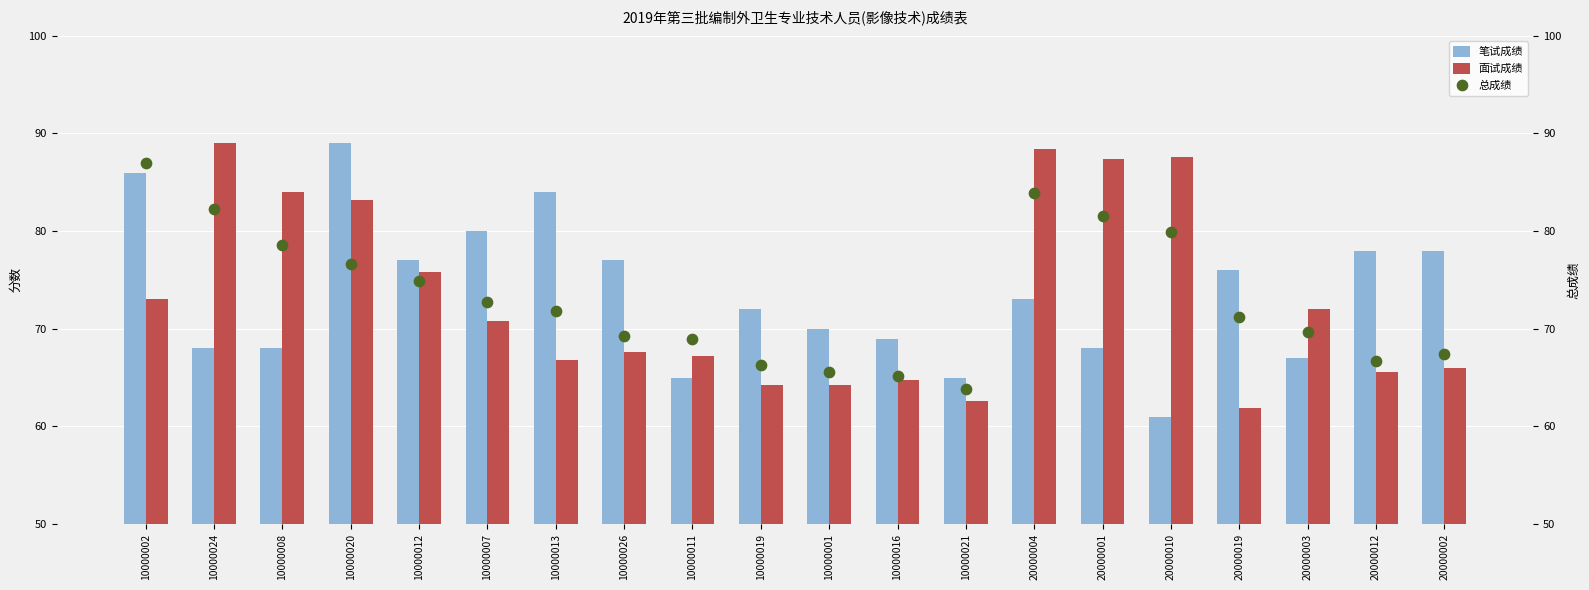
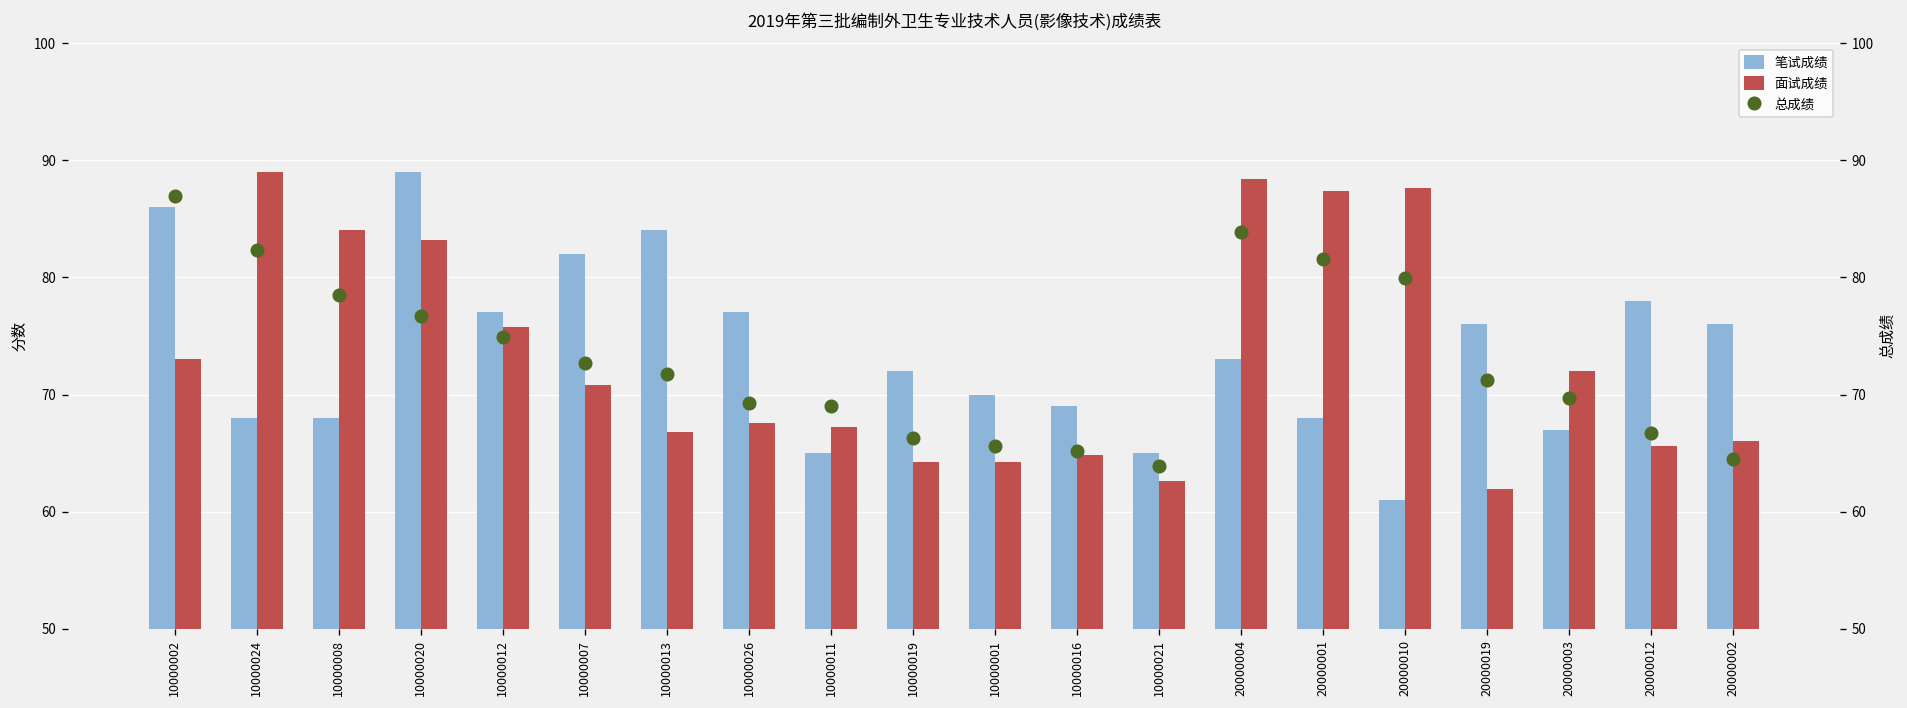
  {
    "笔试成绩": {
      "10000002": 86,
      "10000024": 68,
      "10000008": 68,
      "10000020": 89,
      "10000012": 77,
-     "10000007": 80,
+     "10000007": 82,
      "10000013": 84,
      "10000026": 77,
      "10000011": 65,
      "10000019": 72,
      "10000001": 70,
      "10000016": 69,
      "10000021": 65,
      "20000004": 73,
      "20000001": 68,
      "20000010": 61,
      "20000019": 76,
      "20000003": 67,
      "20000012": 78,
-     "20000002": 78
+     "20000002": 76
    },
    "面试成绩": {
      "10000002": 73,
      "10000024": 89,
      "10000008": 84,
      "10000020": 83,
      "10000012": 76,
      "10000007": 71,
      "10000013": 67,
      "10000026": 68,
      "10000011": 67,
      "10000019": 64,
      "10000001": 64,
      "10000016": 65,
      "10000021": 63,
      "20000004": 88,
      "20000001": 87,
      "20000010": 88,
      "20000019": 62,
      "20000003": 72,
      "20000012": 66,
      "20000002": 66
    },
    "总成绩": {
-     "20000002": 67
+     "20000002": 65
    }
  }
